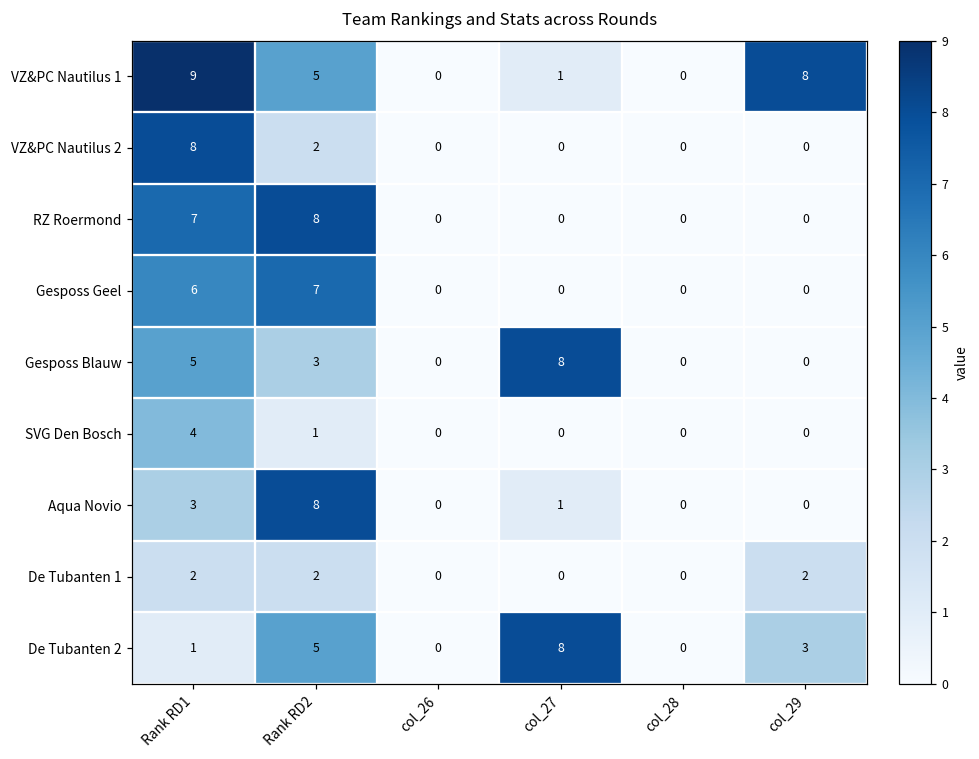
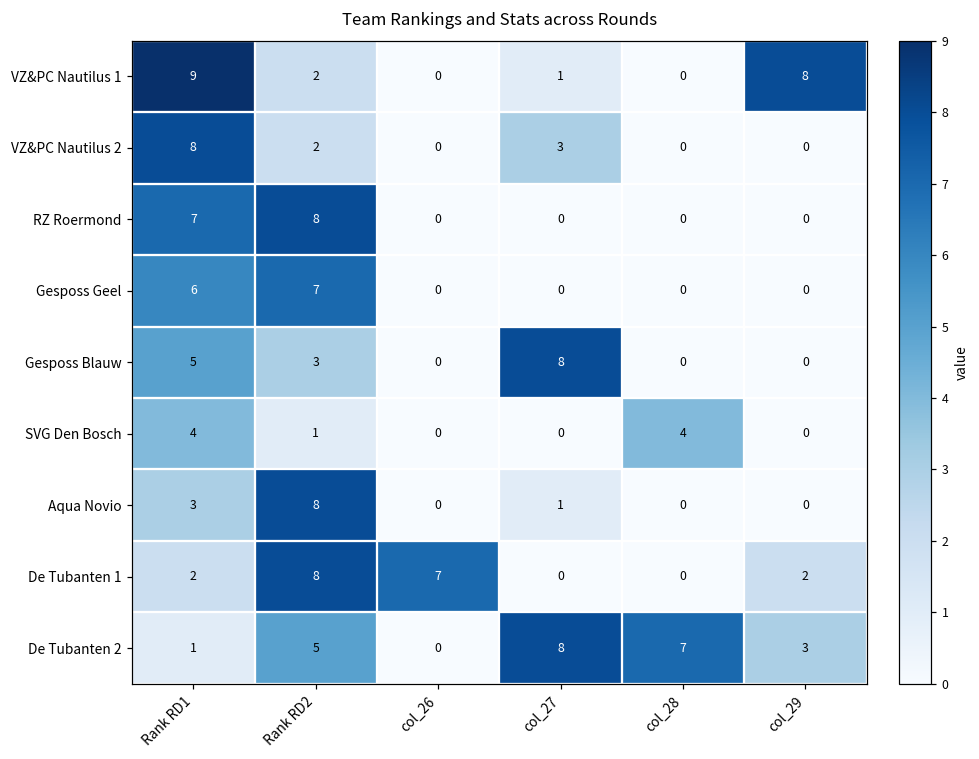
  {
    "VZ&PC Nautilus 1": {
      "Rank RD1": 9,
-     "Rank RD2": 5,
+     "Rank RD2": 2,
      "col_26": 0,
      "col_27": 1,
      "col_28": 0,
      "col_29": 8
    },
    "VZ&PC Nautilus 2": {
      "Rank RD1": 8,
      "Rank RD2": 2,
      "col_26": 0,
-     "col_27": 0,
+     "col_27": 3,
      "col_28": 0,
      "col_29": 0
    },
    "RZ Roermond": {
      "Rank RD1": 7,
      "Rank RD2": 8,
      "col_26": 0,
      "col_27": 0,
      "col_28": 0,
      "col_29": 0
    },
    "Gesposs Geel": {
      "Rank RD1": 6,
      "Rank RD2": 7,
      "col_26": 0,
      "col_27": 0,
      "col_28": 0,
      "col_29": 0
    },
    "Gesposs Blauw": {
      "Rank RD1": 5,
      "Rank RD2": 3,
      "col_26": 0,
      "col_27": 8,
      "col_28": 0,
      "col_29": 0
    },
    "SVG Den Bosch": {
      "Rank RD1": 4,
      "Rank RD2": 1,
      "col_26": 0,
      "col_27": 0,
-     "col_28": 0,
+     "col_28": 4,
      "col_29": 0
    },
    "Aqua Novio": {
      "Rank RD1": 3,
      "Rank RD2": 8,
      "col_26": 0,
      "col_27": 1,
      "col_28": 0,
      "col_29": 0
    },
    "De Tubanten 1": {
      "Rank RD1": 2,
-     "Rank RD2": 2,
-     "col_26": 0,
+     "Rank RD2": 8,
+     "col_26": 7,
      "col_27": 0,
      "col_28": 0,
      "col_29": 2
    },
    "De Tubanten 2": {
      "Rank RD1": 1,
      "Rank RD2": 5,
      "col_26": 0,
      "col_27": 8,
-     "col_28": 0,
+     "col_28": 7,
      "col_29": 3
    }
  }
